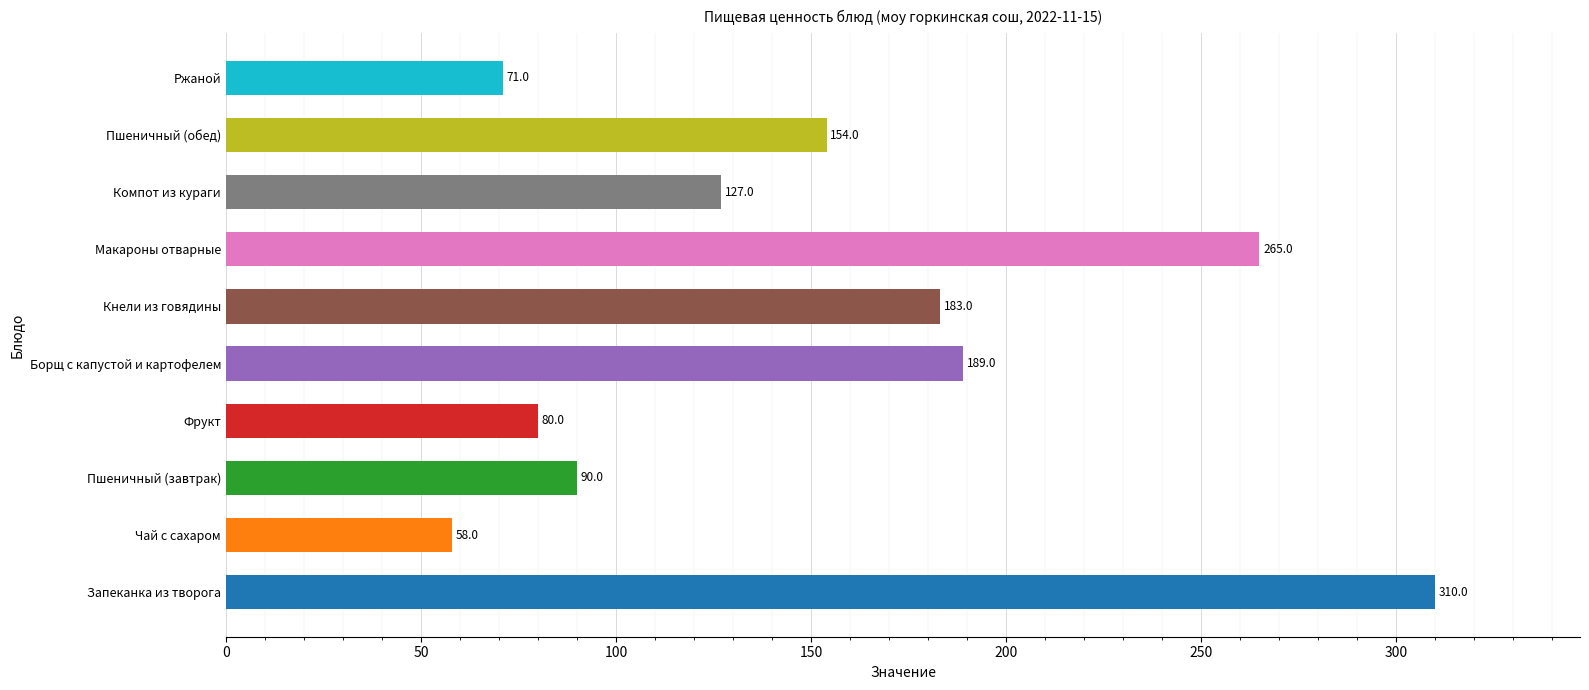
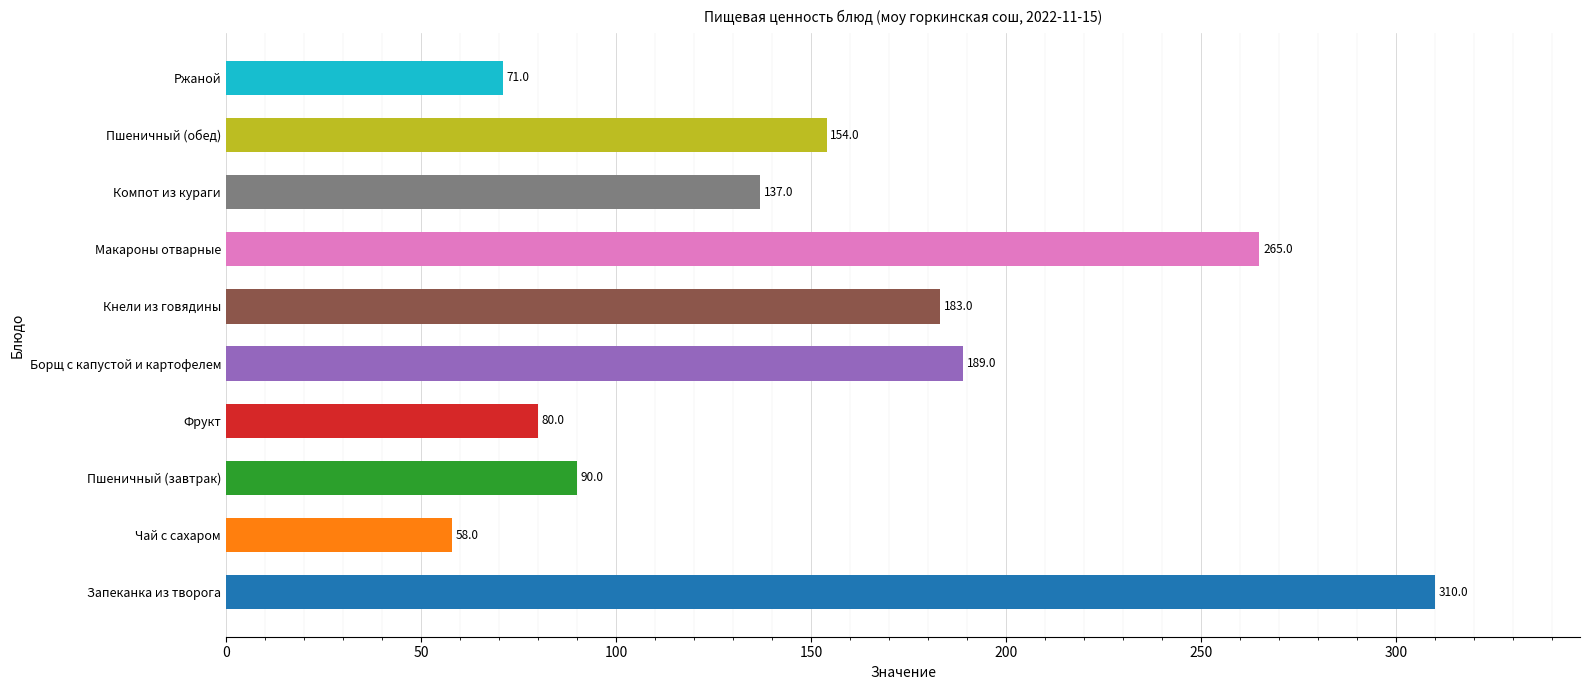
  {
    "Ржаной": 71.0,
    "Пшеничный (обед)": 154.0,
-   "Компот из кураги": 127.0,
+   "Компот из кураги": 137.0,
    "Макароны отварные": 265.0,
    "Кнели из говядины": 183.0,
    "Борщ с капустой и картофелем": 189.0,
    "Фрукт": 80.0,
    "Пшеничный (завтрак)": 90.0,
    "Чай с сахаром": 58.0,
    "Запеканка из творога": 310.0
  }
